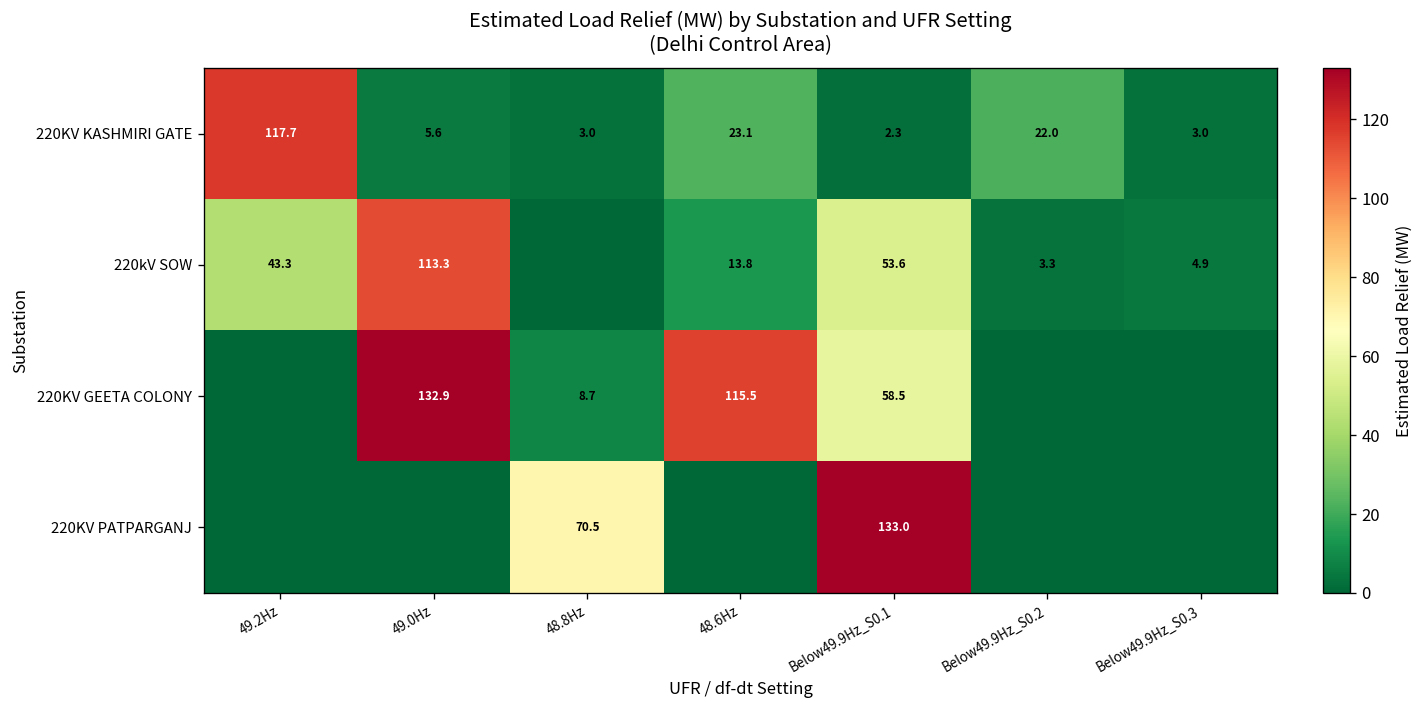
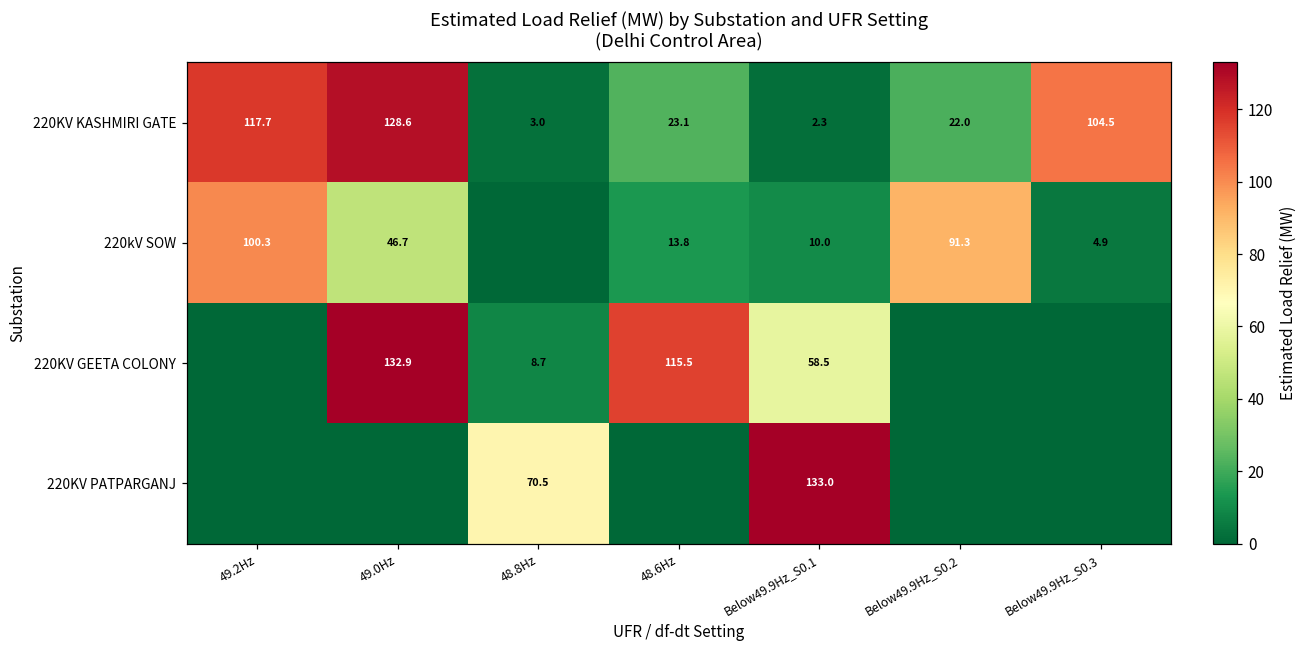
  {
    "220KV KASHMIRI GATE": {
      "49.2Hz": 117.7,
-     "49.0Hz": 5.6,
+     "49.0Hz": 128.6,
      "48.8Hz": 3.0,
      "48.6Hz": 23.1,
      "Below49.9Hz_S0.1": 2.3,
      "Below49.9Hz_S0.2": 22.0,
-     "Below49.9Hz_S0.3": 3.0
+     "Below49.9Hz_S0.3": 104.5
    },
    "220kV SOW": {
-     "49.2Hz": 43.3,
-     "49.0Hz": 113.3,
+     "49.2Hz": 100.3,
+     "49.0Hz": 46.7,
      "48.6Hz": 13.8,
-     "Below49.9Hz_S0.1": 53.6,
-     "Below49.9Hz_S0.2": 3.3,
+     "Below49.9Hz_S0.1": 10.0,
+     "Below49.9Hz_S0.2": 91.3,
      "Below49.9Hz_S0.3": 4.9
    },
    "220KV GEETA COLONY": {
      "49.0Hz": 132.9,
      "48.8Hz": 8.7,
      "48.6Hz": 115.5,
      "Below49.9Hz_S0.1": 58.5
    },
    "220KV PATPARGANJ": {
      "48.8Hz": 70.5,
      "Below49.9Hz_S0.1": 133.0
    }
  }
